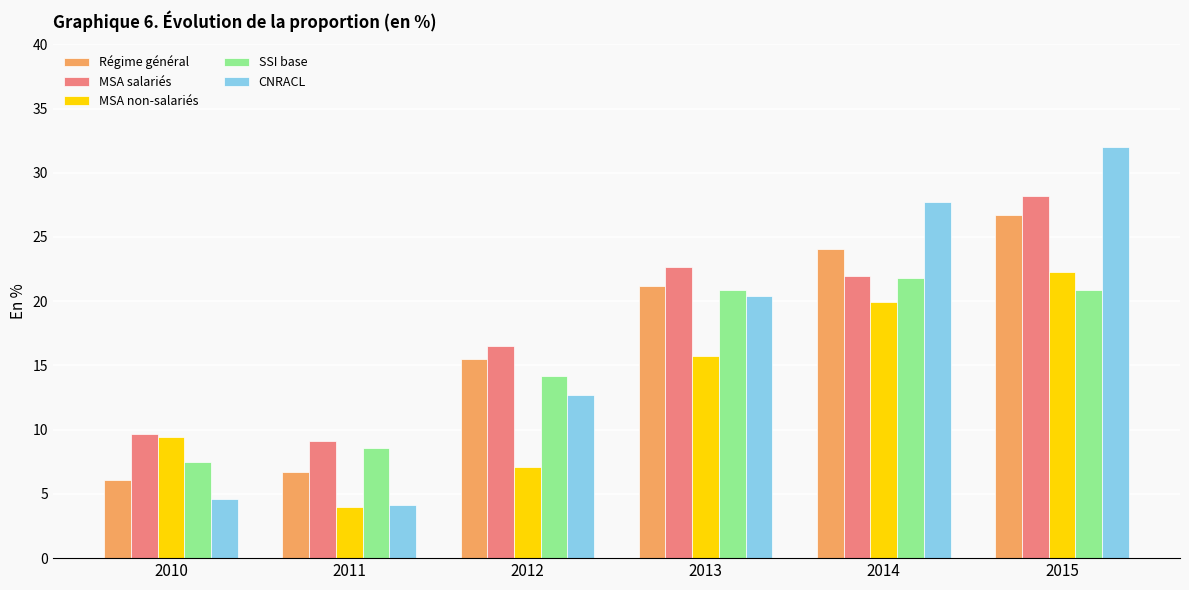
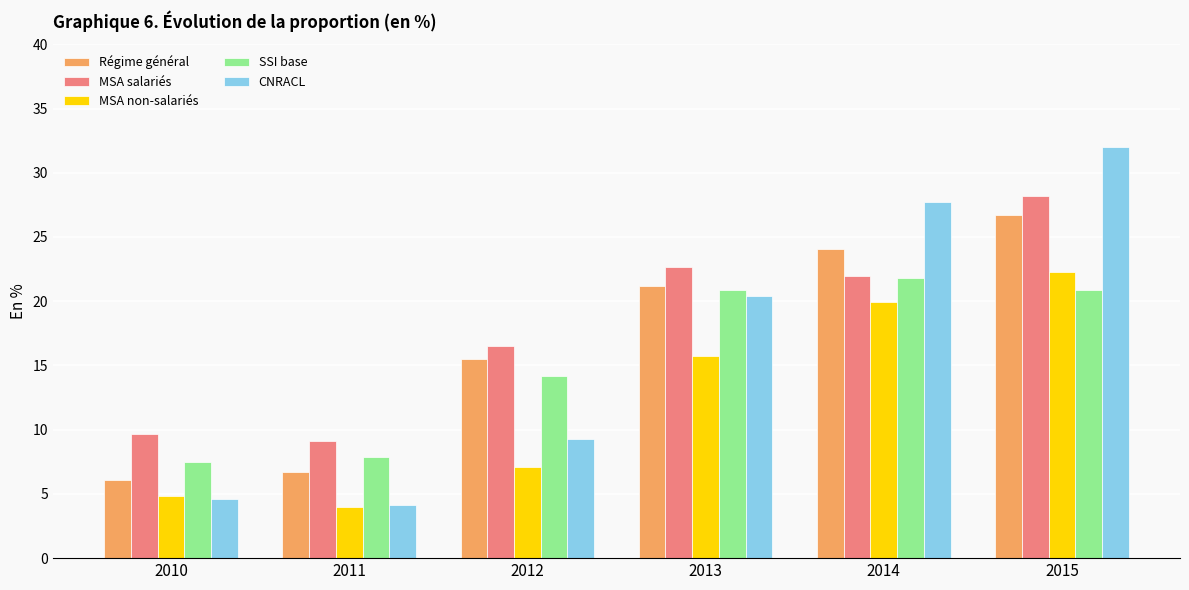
  {
    "MSA non-salariés": {
-     "2010": 9.4,
+     "2010": 4.8,
      "2011": 4.0,
      "2012": 7.1,
      "2013": 15.7,
      "2014": 19.9,
      "2015": 22.3
    },
    "SSI base": {
      "2010": 7.5,
-     "2011": 8.6,
+     "2011": 7.9,
      "2012": 14.2,
      "2013": 20.9,
      "2014": 21.8,
      "2015": 20.9
    },
    "CNRACL": {
      "2010": 4.6,
      "2011": 4.1,
-     "2012": 12.7,
+     "2012": 9.3,
      "2013": 20.4,
      "2014": 27.7,
      "2015": 32.0
    }
  }
